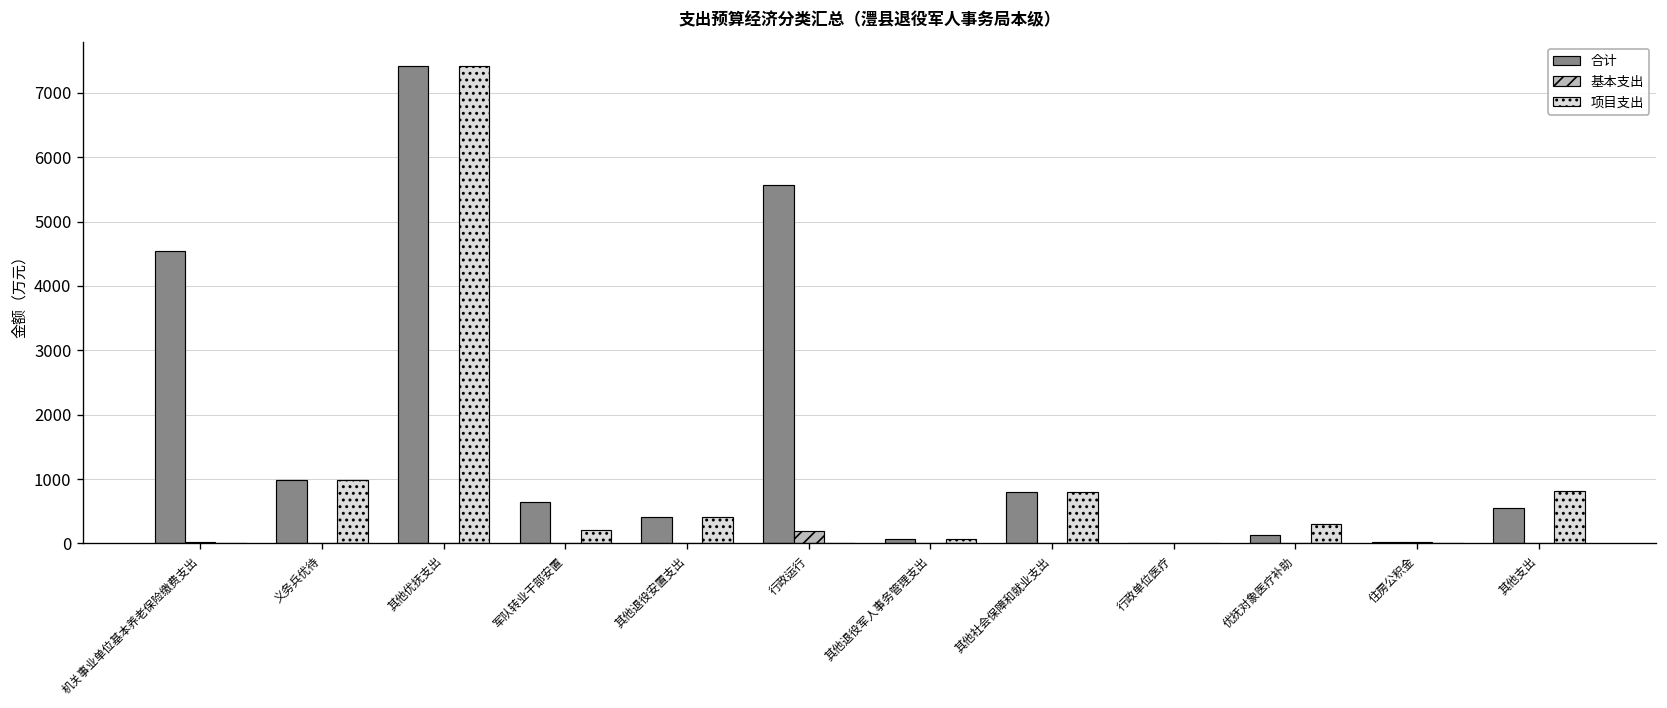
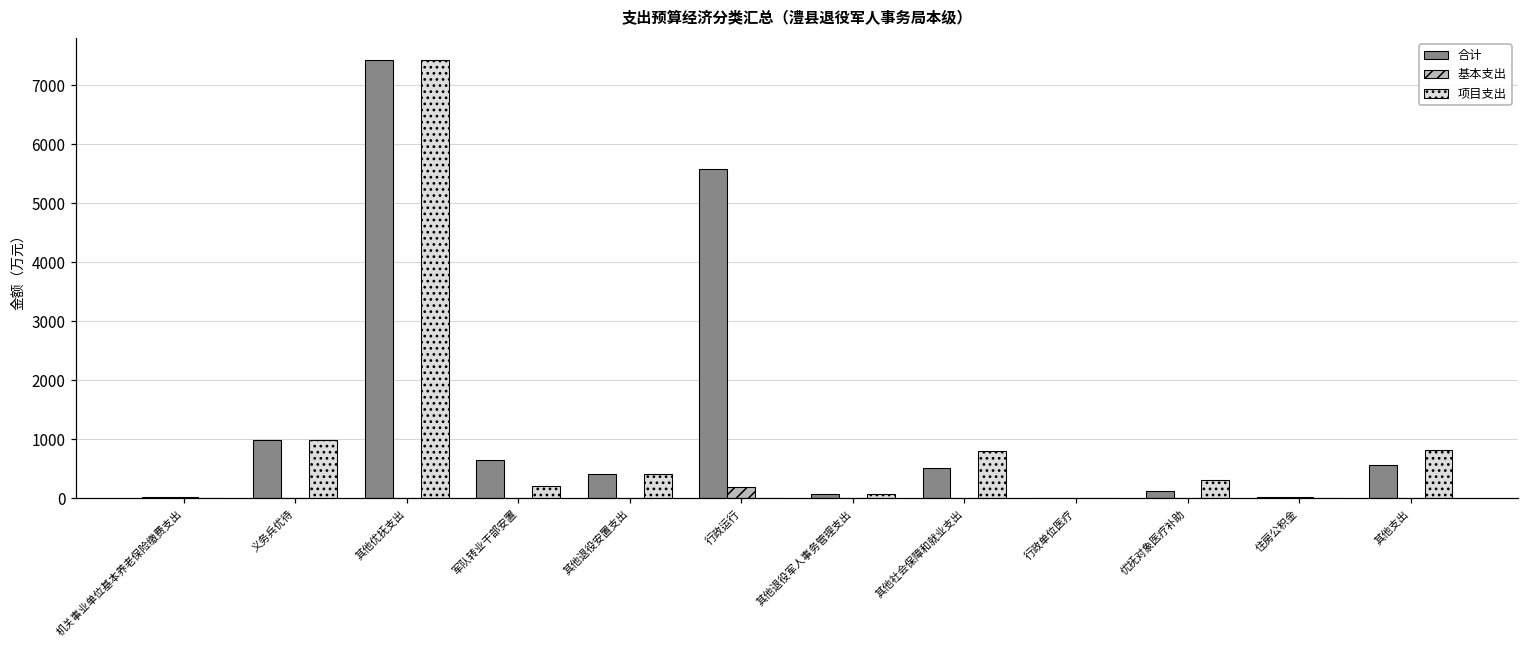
  {
    "合计": {
-     "机关事业单位基本养老保险缴费支出": 4500,
+     "机关事业单位基本养老保险缴费支出": 0,
      "义务兵优待": 1000,
      "其他优抚支出": 7400,
      "军队转业干部安置": 600,
      "其他退役安置支出": 400,
      "行政运行": 5600,
      "其他退役军人事务管理支出": 100,
-     "其他社会保障和就业支出": 800,
+     "其他社会保障和就业支出": 500,
      "优抚对象医疗补助": 100,
      "其他支出": 600
    }
  }
